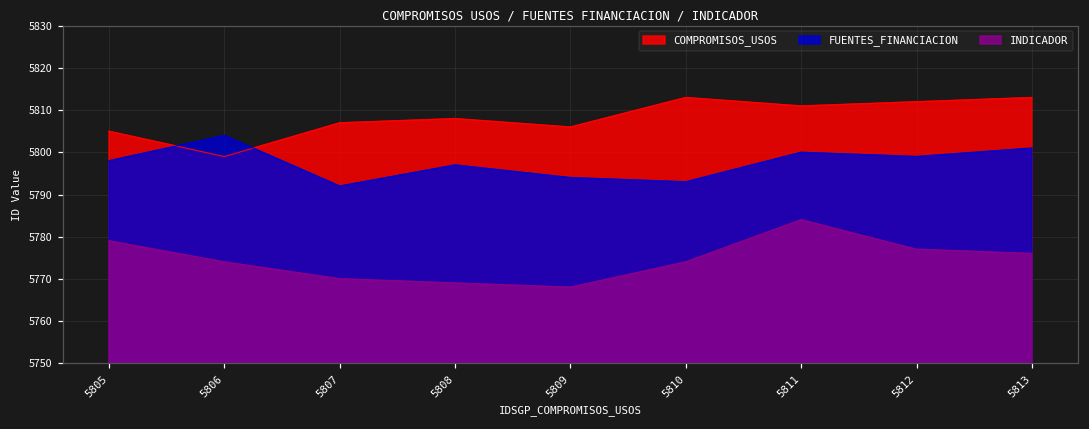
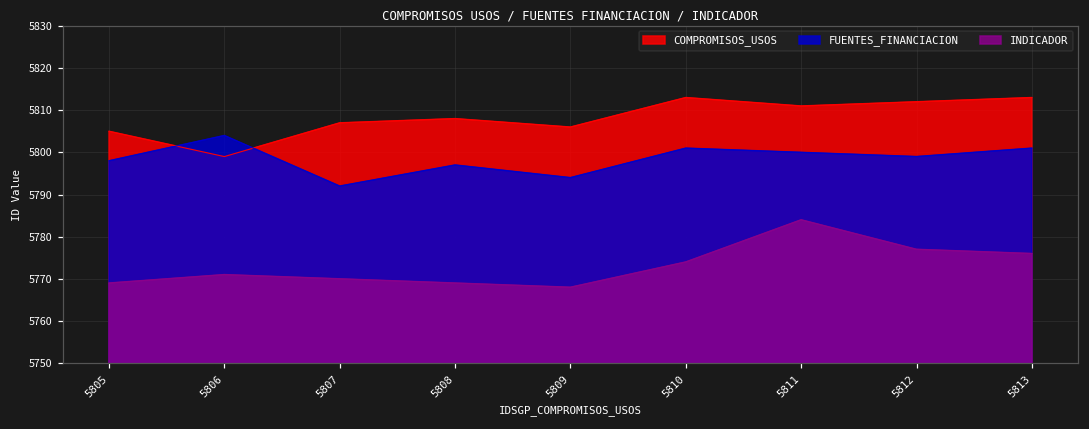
  {
    "COMPROMISOS_USOS": {
      "5805": 5805,
      "5806": 5799,
      "5807": 5807,
      "5808": 5808,
      "5809": 5806,
      "5810": 5813,
      "5811": 5811,
      "5812": 5812,
      "5813": 5813
    },
    "FUENTES_FINANCIACION": {
      "5805": 5798,
      "5806": 5804,
      "5807": 5792,
      "5808": 5797,
      "5809": 5794,
-     "5810": 5793,
+     "5810": 5801,
      "5811": 5800,
      "5812": 5799,
      "5813": 5801
    },
    "INDICADOR": {
-     "5805": 5779,
-     "5806": 5774,
+     "5805": 5769,
+     "5806": 5771,
      "5807": 5770,
      "5808": 5769,
      "5809": 5768,
      "5810": 5774,
      "5811": 5784,
      "5812": 5777,
      "5813": 5776
    }
  }
